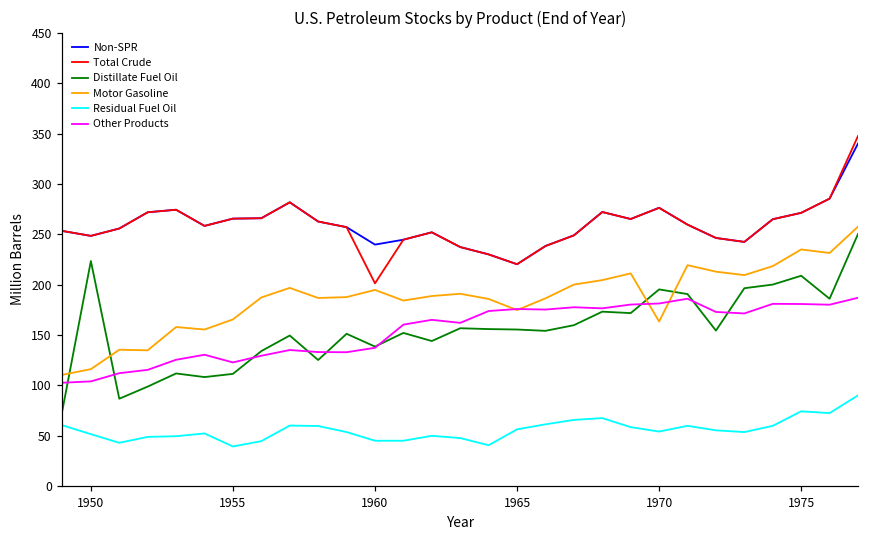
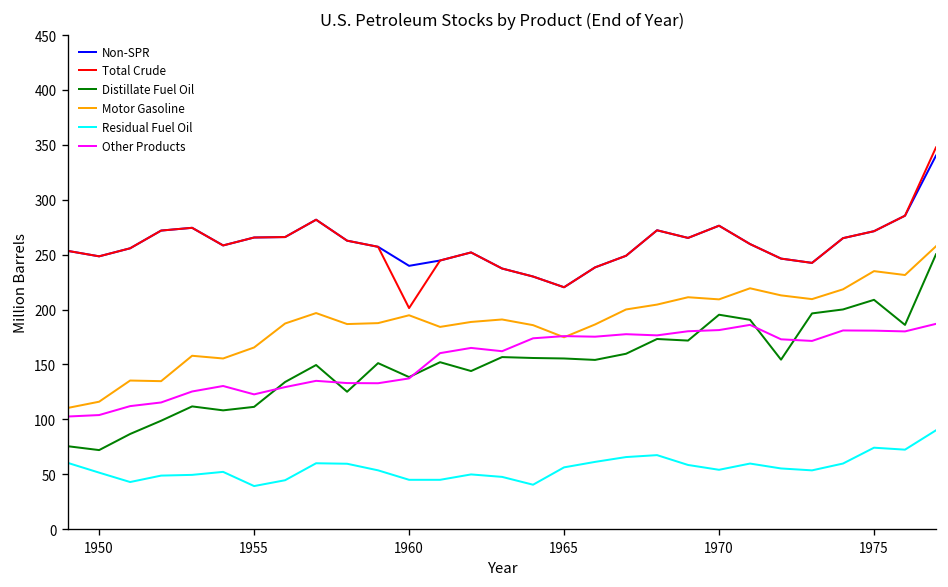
  {
    "Non-SPR": {
      "1960": 240
    },
    "Total Crude": {
      "1960": 200
    },
    "Distillate Fuel Oil": {
-     "1950": 220,
+     "1950": 70,
      "1955": 110,
      "1965": 160,
      "1970": 200,
      "1975": 210
    },
    "Motor Gasoline": {
      "1950": 120,
      "1955": 170,
      "1960": 190,
-     "1970": 160,
+     "1970": 210,
      "1975": 230
    },
    "Residual Fuel Oil": {
      "1950": 50,
      "1955": 40,
      "1960": 40,
      "1965": 60,
      "1970": 50,
      "1975": 70
    },
    "Other Products": {
      "1950": 100,
      "1955": 120,
      "1970": 180,
      "1975": 180
    }
  }
